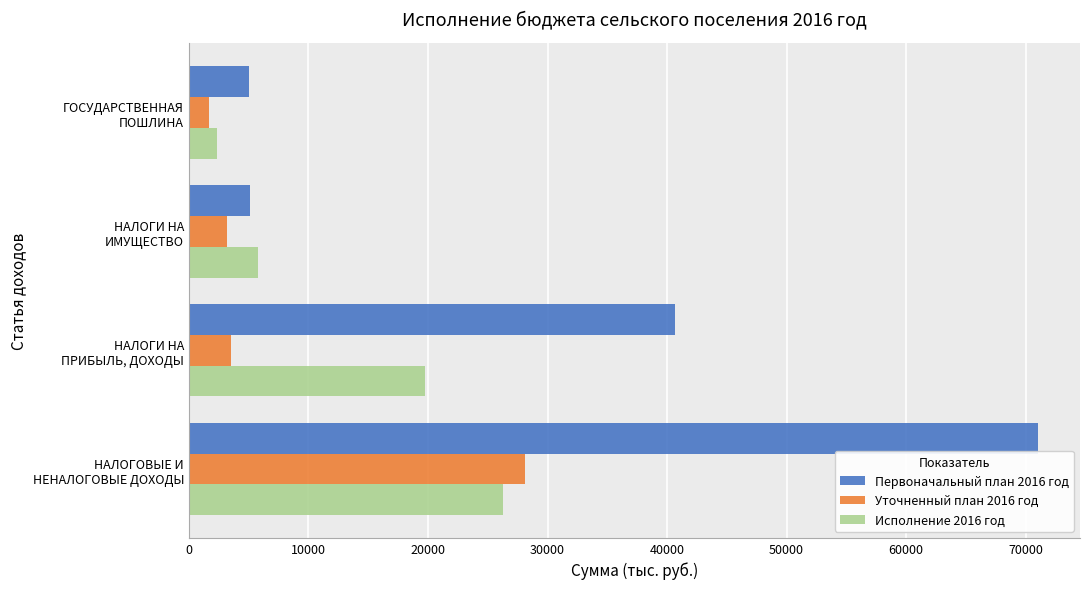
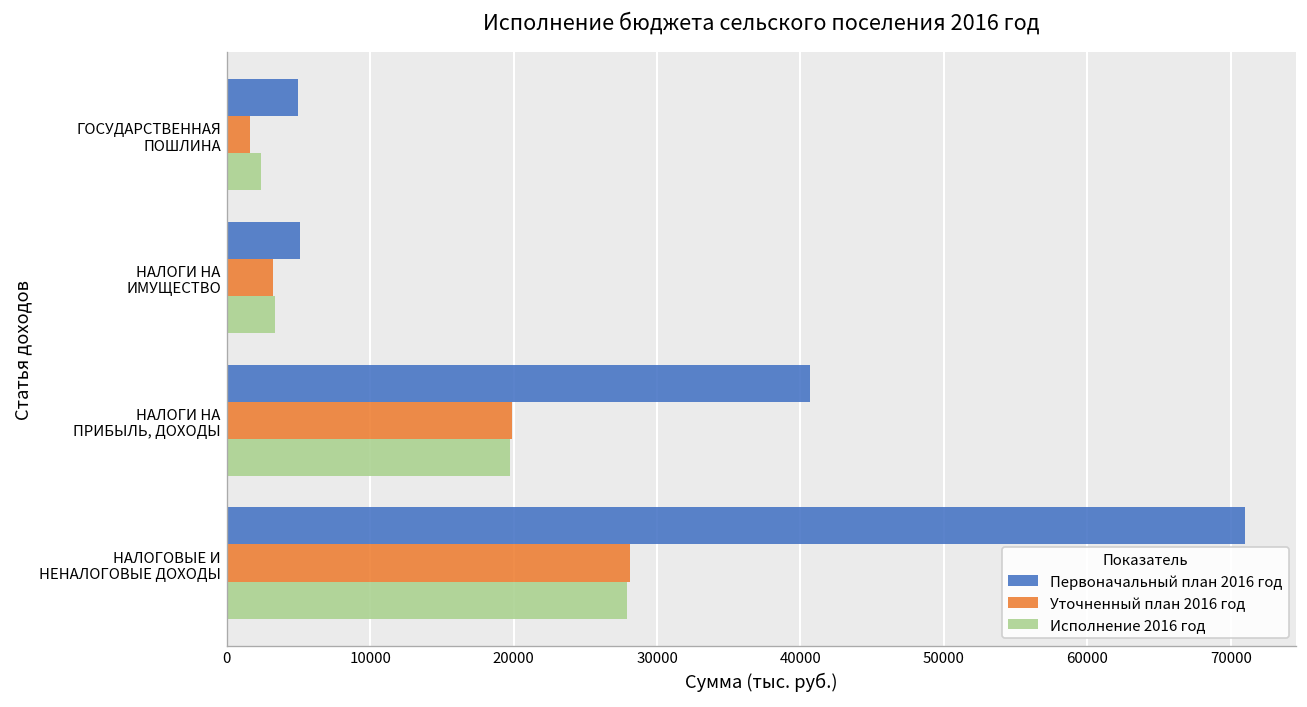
  {
    "Первоначальный план 2016 год": {
      "ГОСУДАРСТВЕННАЯ ПОШЛИНА": 5000,
      "НАЛОГИ НА ИМУЩЕСТВО": 5100,
      "НАЛОГИ НА ПРИБЫЛЬ, ДОХОДЫ": 40600,
      "НАЛОГОВЫЕ И НЕНАЛОГОВЫЕ ДОХОДЫ": 71000
    },
    "Уточненный план 2016 год": {
      "ГОСУДАРСТВЕННАЯ ПОШЛИНА": 1600,
      "НАЛОГИ НА ИМУЩЕСТВО": 3200,
-     "НАЛОГИ НА ПРИБЫЛЬ, ДОХОДЫ": 3500,
+     "НАЛОГИ НА ПРИБЫЛЬ, ДОХОДЫ": 19900,
      "НАЛОГОВЫЕ И НЕНАЛОГОВЫЕ ДОХОДЫ": 28100
    },
    "Исполнение 2016 год": {
      "ГОСУДАРСТВЕННАЯ ПОШЛИНА": 2400,
-     "НАЛОГИ НА ИМУЩЕСТВО": 5800,
+     "НАЛОГИ НА ИМУЩЕСТВО": 3400,
      "НАЛОГИ НА ПРИБЫЛЬ, ДОХОДЫ": 19700,
-     "НАЛОГОВЫЕ И НЕНАЛОГОВЫЕ ДОХОДЫ": 26300
+     "НАЛОГОВЫЕ И НЕНАЛОГОВЫЕ ДОХОДЫ": 27900
    }
  }
